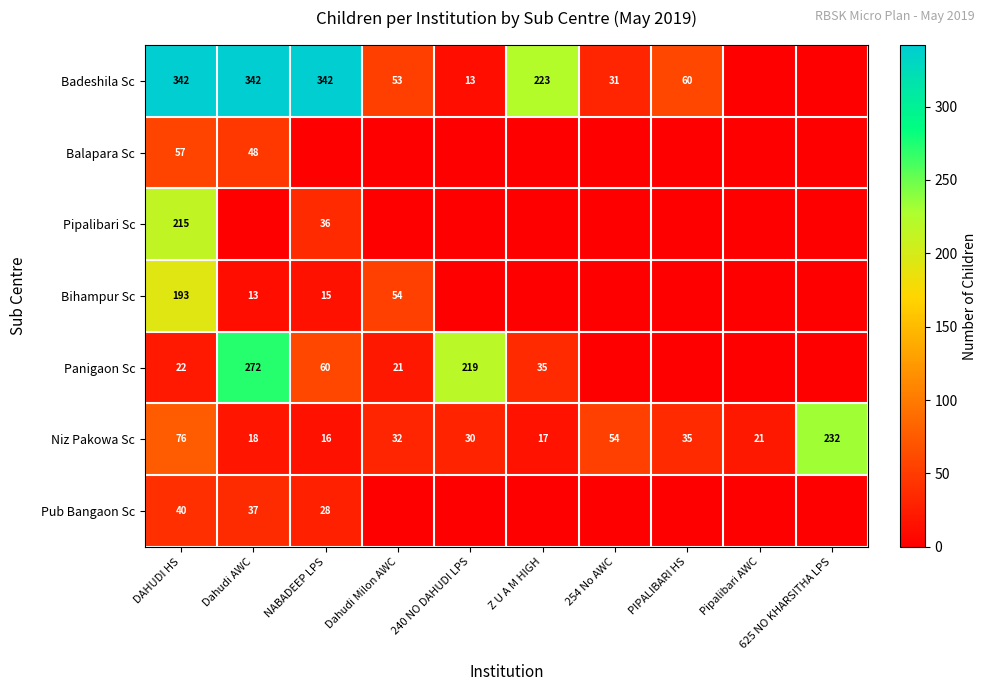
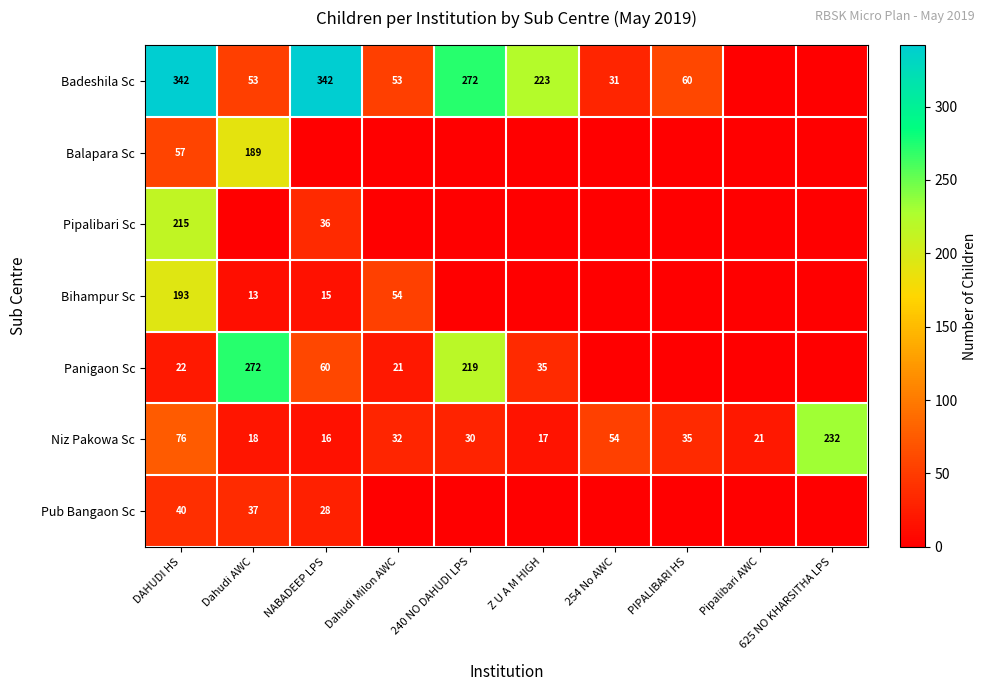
  {
    "Badeshila Sc": {
      "DAHUDI HS": 342,
-     "Dahudi AWC": 342,
+     "Dahudi AWC": 53,
      "NABADEEP LPS": 342,
      "Dahudi Milon AWC": 53,
-     "240 NO DAHUDI LPS": 13,
+     "240 NO DAHUDI LPS": 272,
      "Z U A M HIGH": 223,
      "254 No AWC": 31,
      "PIPALIBARI HS": 60
    },
    "Balapara Sc": {
      "DAHUDI HS": 57,
-     "Dahudi AWC": 48
+     "Dahudi AWC": 189
    },
    "Pipalibari Sc": {
      "DAHUDI HS": 215,
      "NABADEEP LPS": 36
    },
    "Bihampur Sc": {
      "DAHUDI HS": 193,
      "Dahudi AWC": 13,
      "NABADEEP LPS": 15,
      "Dahudi Milon AWC": 54
    },
    "Panigaon Sc": {
      "DAHUDI HS": 22,
      "Dahudi AWC": 272,
      "NABADEEP LPS": 60,
      "Dahudi Milon AWC": 21,
      "240 NO DAHUDI LPS": 219,
      "Z U A M HIGH": 35
    },
    "Niz Pakowa Sc": {
      "DAHUDI HS": 76,
      "Dahudi AWC": 18,
      "NABADEEP LPS": 16,
      "Dahudi Milon AWC": 32,
      "240 NO DAHUDI LPS": 30,
      "Z U A M HIGH": 17,
      "254 No AWC": 54,
      "PIPALIBARI HS": 35,
      "Pipalibari AWC": 21,
      "625 NO KHARSITHA LPS": 232
    },
    "Pub Bangaon Sc": {
      "DAHUDI HS": 40,
      "Dahudi AWC": 37,
      "NABADEEP LPS": 28
    }
  }
